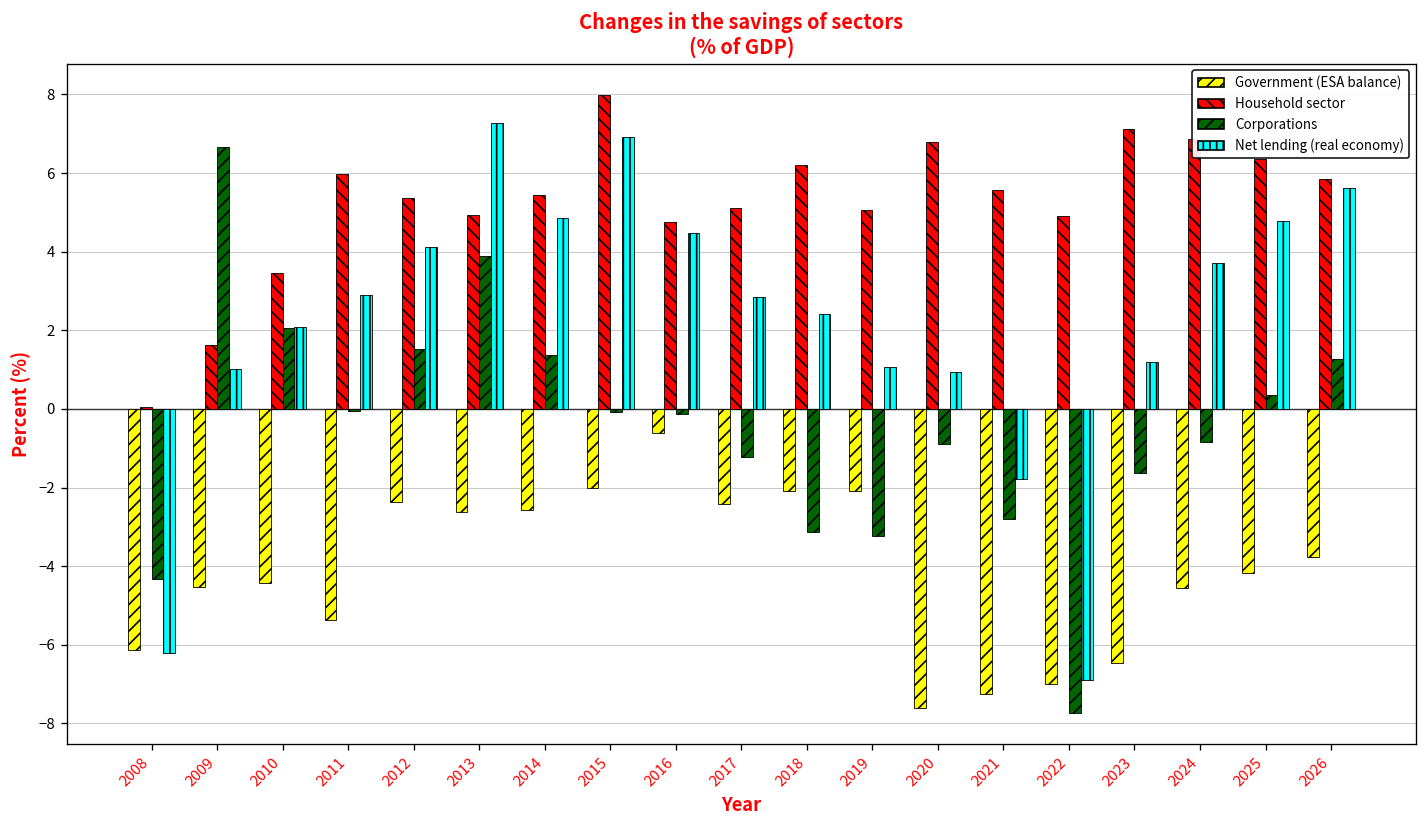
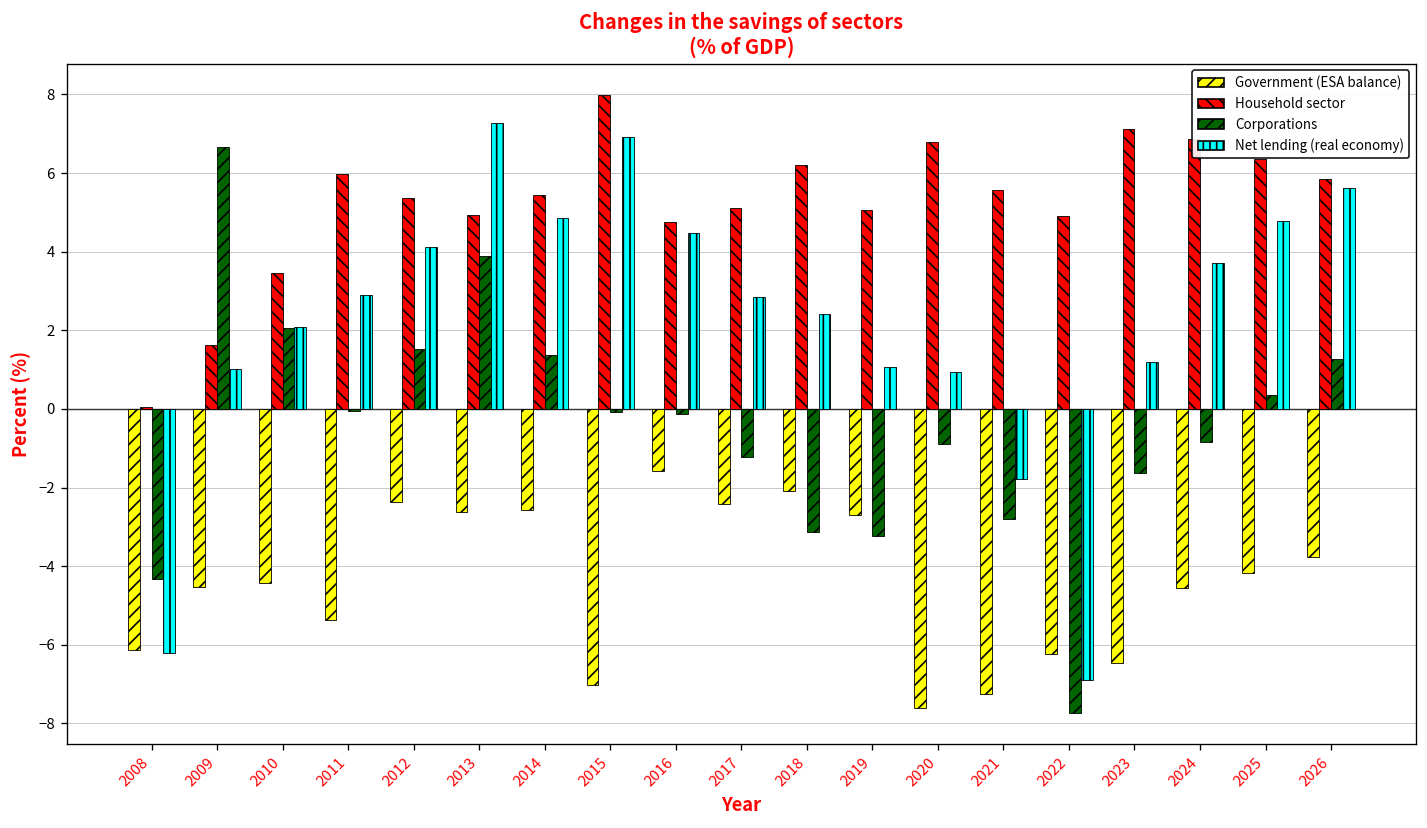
  {
    "Government (ESA balance)": {
      "2008": -6.1,
      "2009": -4.5,
      "2010": -4.4,
      "2011": -5.4,
      "2012": -2.4,
      "2013": -2.6,
      "2014": -2.6,
-     "2015": -2.0,
-     "2016": -0.6,
+     "2015": -7.0,
+     "2016": -1.6,
      "2017": -2.4,
      "2018": -2.1,
-     "2019": -2.1,
+     "2019": -2.7,
      "2020": -7.6,
      "2021": -7.2,
-     "2022": -7.0,
+     "2022": -6.2,
      "2023": -6.5,
      "2024": -4.6,
      "2025": -4.2,
      "2026": -3.8
    },
    "Household sector": {
      "2009": 1.6,
      "2010": 3.5,
      "2011": 6.0,
      "2012": 5.4,
      "2013": 4.9,
      "2014": 5.4,
      "2015": 8.0,
      "2016": 4.8,
      "2017": 5.1,
      "2018": 6.2,
      "2019": 5.1,
      "2020": 6.8,
      "2021": 5.6,
      "2022": 4.9,
      "2023": 7.1,
      "2025": 6.4,
      "2026": 5.9
    },
    "Corporations": {
      "2008": -4.3,
      "2009": 6.7,
      "2010": 2.1,
      "2012": 1.5,
      "2013": 3.9,
      "2014": 1.4,
      "2015": -0.1,
      "2016": -0.1,
      "2017": -1.2,
      "2018": -3.1,
      "2019": -3.2,
      "2020": -0.9,
      "2021": -2.8,
      "2022": -7.7,
      "2023": -1.6,
      "2024": -0.8,
      "2025": 0.3,
      "2026": 1.3
    },
    "Net lending (real economy)": {
      "2008": -6.2,
      "2009": 1.0,
      "2010": 2.1,
      "2011": 2.9,
      "2012": 4.1,
      "2013": 7.3,
      "2014": 4.9,
      "2015": 6.9,
      "2016": 4.5,
      "2017": 2.8,
      "2018": 2.4,
      "2019": 1.1,
      "2020": 0.9,
      "2021": -1.8,
      "2022": -6.9,
      "2023": 1.2,
      "2024": 3.7,
      "2025": 4.8,
      "2026": 5.6
    }
  }
